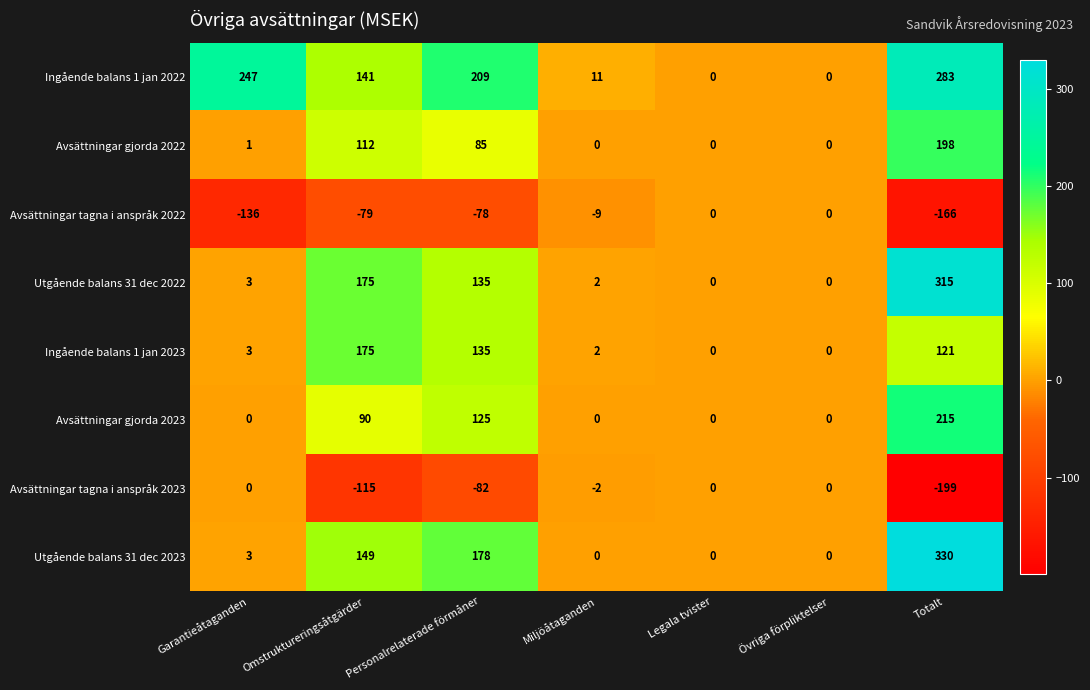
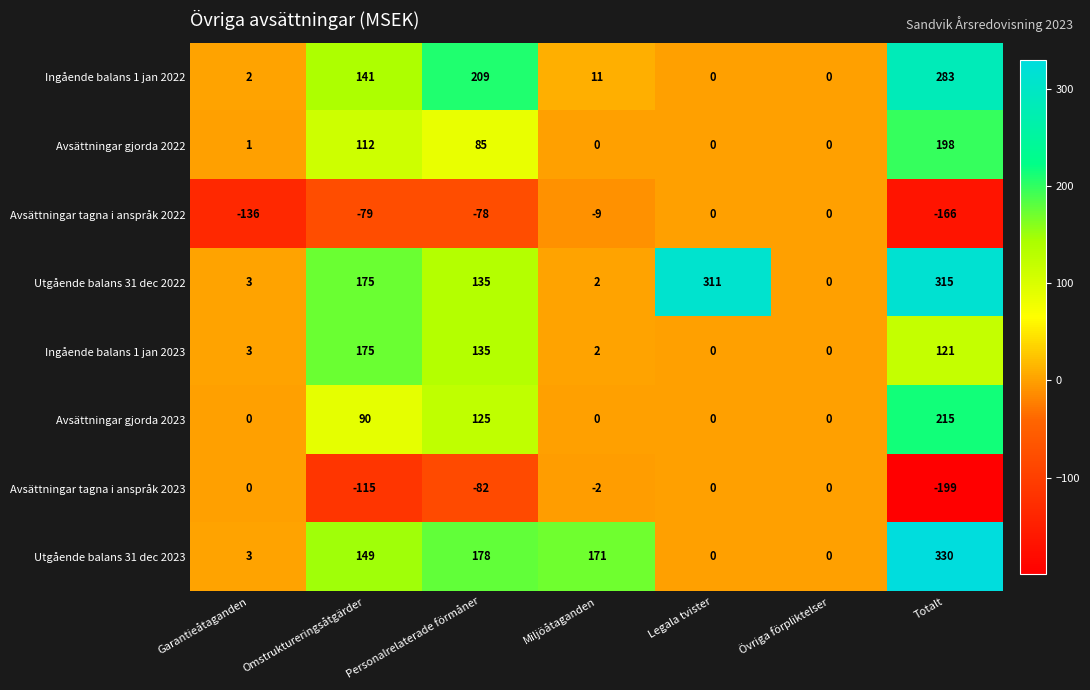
  {
    "Ingående balans 1 jan 2022": {
-     "Garantieåtaganden": 247,
+     "Garantieåtaganden": 2,
      "Omstruktureringsåtgärder": 141,
      "Personalrelaterade förmåner": 209,
      "Miljöåtaganden": 11,
      "Legala tvister": 0,
      "Övriga förpliktelser": 0,
      "Totalt": 283
    },
    "Avsättningar gjorda 2022": {
      "Garantieåtaganden": 1,
      "Omstruktureringsåtgärder": 112,
      "Personalrelaterade förmåner": 85,
      "Miljöåtaganden": 0,
      "Legala tvister": 0,
      "Övriga förpliktelser": 0,
      "Totalt": 198
    },
    "Avsättningar tagna i anspråk 2022": {
      "Garantieåtaganden": -136,
      "Omstruktureringsåtgärder": -79,
      "Personalrelaterade förmåner": -78,
      "Miljöåtaganden": -9,
      "Legala tvister": 0,
      "Övriga förpliktelser": 0,
      "Totalt": -166
    },
    "Utgående balans 31 dec 2022": {
      "Garantieåtaganden": 3,
      "Omstruktureringsåtgärder": 175,
      "Personalrelaterade förmåner": 135,
      "Miljöåtaganden": 2,
-     "Legala tvister": 0,
+     "Legala tvister": 311,
      "Övriga förpliktelser": 0,
      "Totalt": 315
    },
    "Ingående balans 1 jan 2023": {
      "Garantieåtaganden": 3,
      "Omstruktureringsåtgärder": 175,
      "Personalrelaterade förmåner": 135,
      "Miljöåtaganden": 2,
      "Legala tvister": 0,
      "Övriga förpliktelser": 0,
      "Totalt": 121
    },
    "Avsättningar gjorda 2023": {
      "Garantieåtaganden": 0,
      "Omstruktureringsåtgärder": 90,
      "Personalrelaterade förmåner": 125,
      "Miljöåtaganden": 0,
      "Legala tvister": 0,
      "Övriga förpliktelser": 0,
      "Totalt": 215
    },
    "Avsättningar tagna i anspråk 2023": {
      "Garantieåtaganden": 0,
      "Omstruktureringsåtgärder": -115,
      "Personalrelaterade förmåner": -82,
      "Miljöåtaganden": -2,
      "Legala tvister": 0,
      "Övriga förpliktelser": 0,
      "Totalt": -199
    },
    "Utgående balans 31 dec 2023": {
      "Garantieåtaganden": 3,
      "Omstruktureringsåtgärder": 149,
      "Personalrelaterade förmåner": 178,
-     "Miljöåtaganden": 0,
+     "Miljöåtaganden": 171,
      "Legala tvister": 0,
      "Övriga förpliktelser": 0,
      "Totalt": 330
    }
  }
